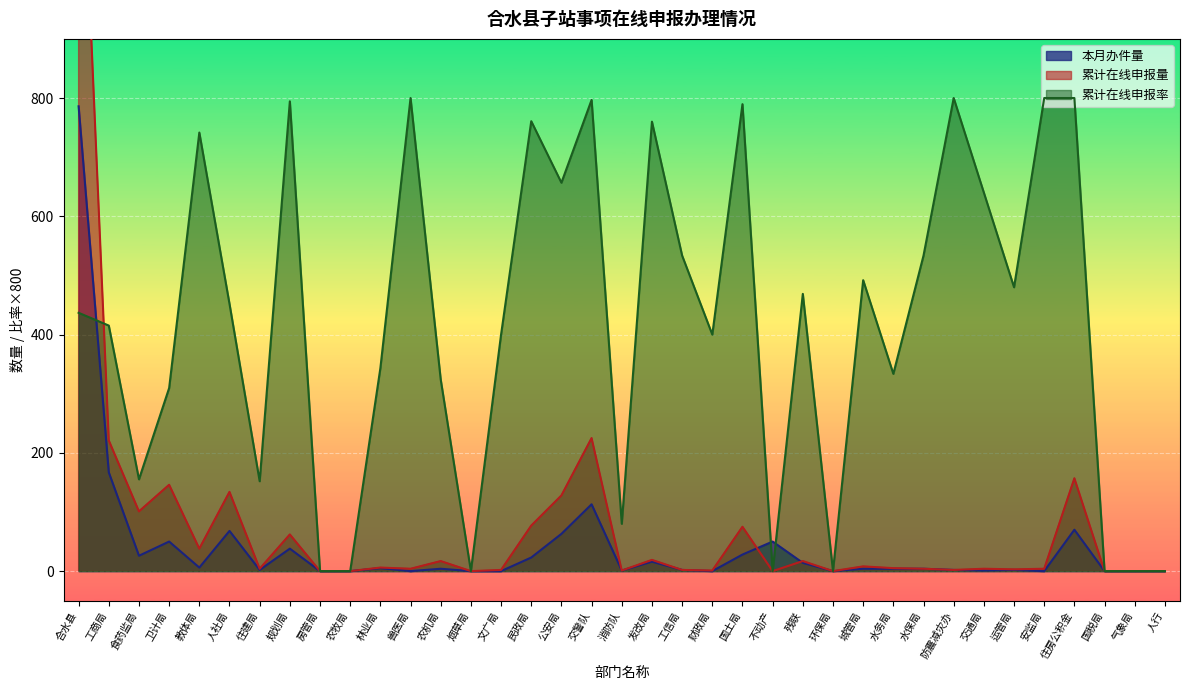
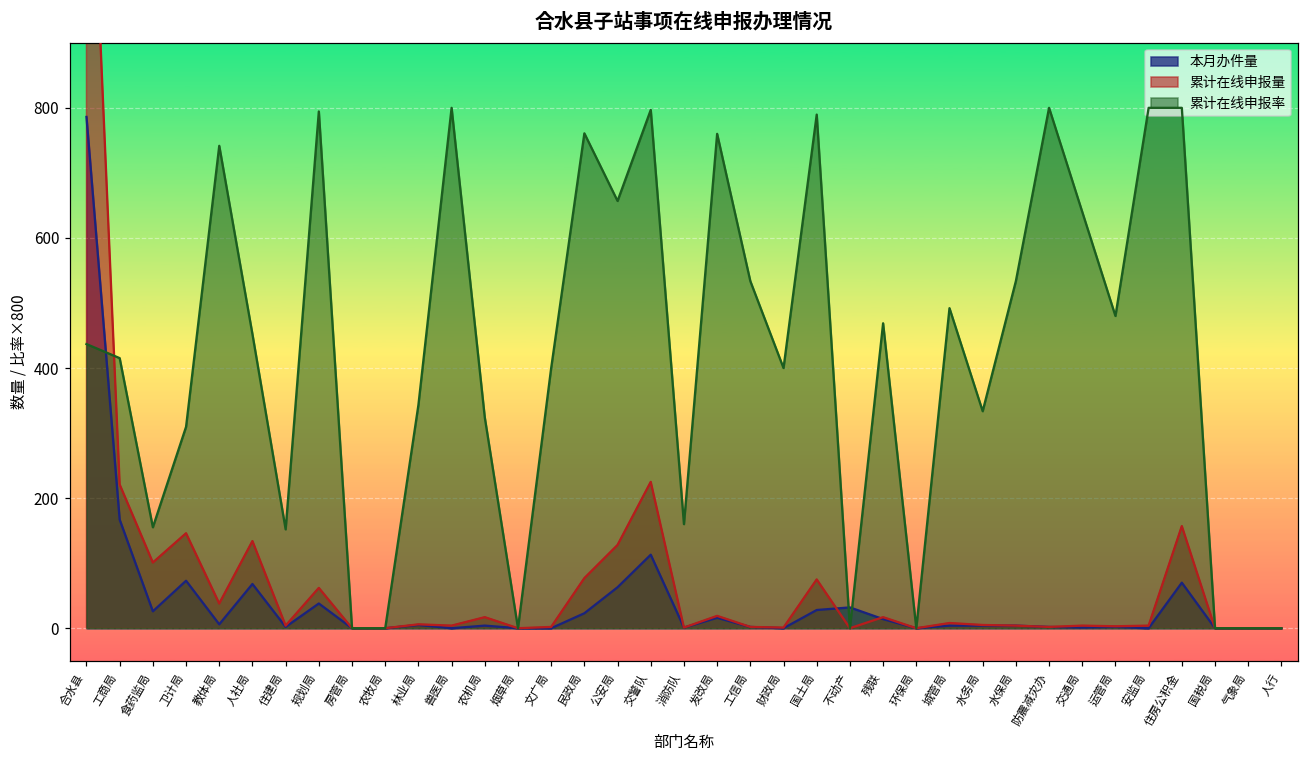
  {
    "本月办件量": {
      "合水县": 790,
      "工商局": 170,
      "食药监局": 30,
-     "卫计局": 50,
+     "卫计局": 70,
      "教体局": 10,
      "人社局": 70,
      "规划局": 40,
      "农机局": 0,
      "民政局": 20,
      "公安局": 60,
      "交警队": 110,
      "国土局": 30,
-     "不动产": 50,
+     "不动产": 30,
      "住房公积金": 70
    },
    "累计在线申报量": {
      "工商局": 220,
      "食药监局": 100,
      "卫计局": 150,
      "教体局": 40,
      "人社局": 130,
      "规划局": 60,
      "农机局": 20,
      "民政局": 80,
      "公安局": 130,
      "交警队": 230,
      "国土局": 80,
      "住房公积金": 160
    },
    "累计在线申报率": {
      "合水县": 440,
      "工商局": 420,
      "食药监局": 160,
      "卫计局": 310,
      "教体局": 740,
      "人社局": 450,
      "住建局": 150,
      "规划局": 790,
      "林业局": 340,
      "兽医局": 800,
      "农机局": 320,
      "文广局": 400,
      "民政局": 760,
      "公安局": 660,
      "交警队": 800,
-     "消防队": 80,
+     "消防队": 160,
      "发改局": 760,
      "工信局": 530,
      "财政局": 400,
      "国土局": 790,
      "残联": 470,
      "城管局": 490,
      "水务局": 330,
      "水保局": 530,
      "防震减灾办": 800,
      "交通局": 640,
      "运管局": 480
    }
  }
